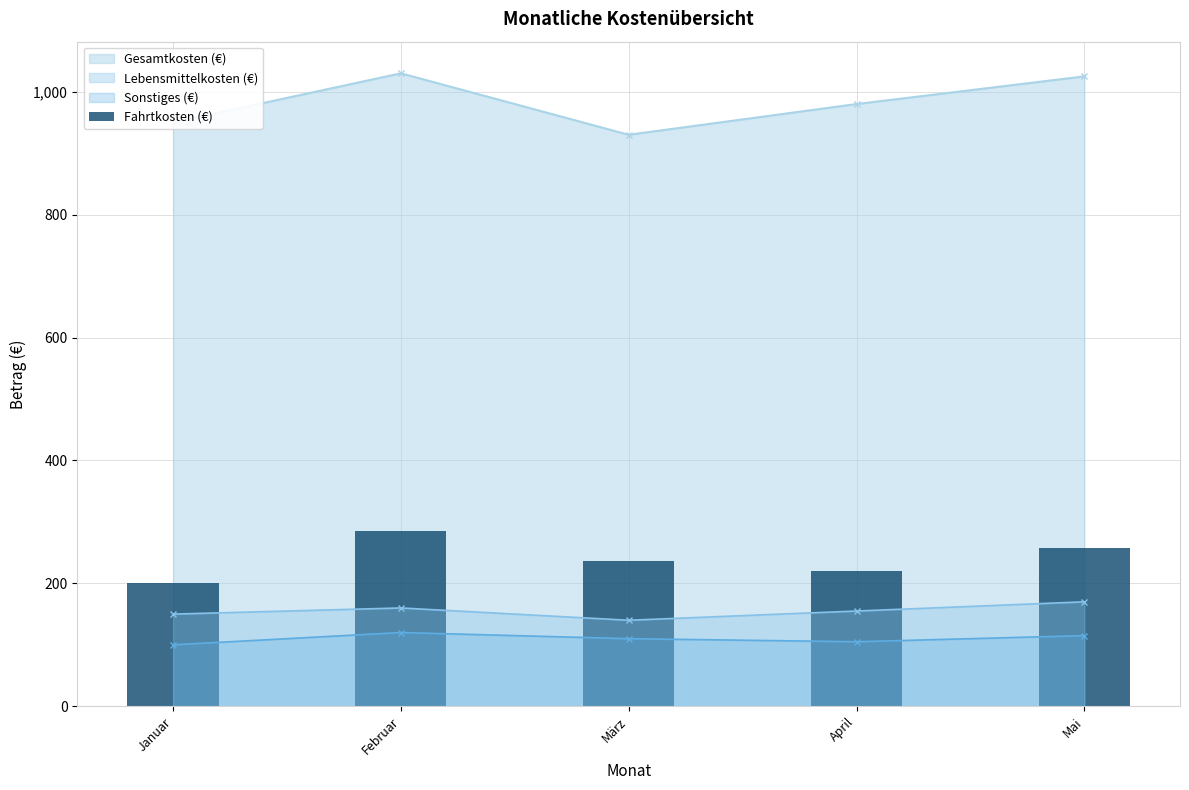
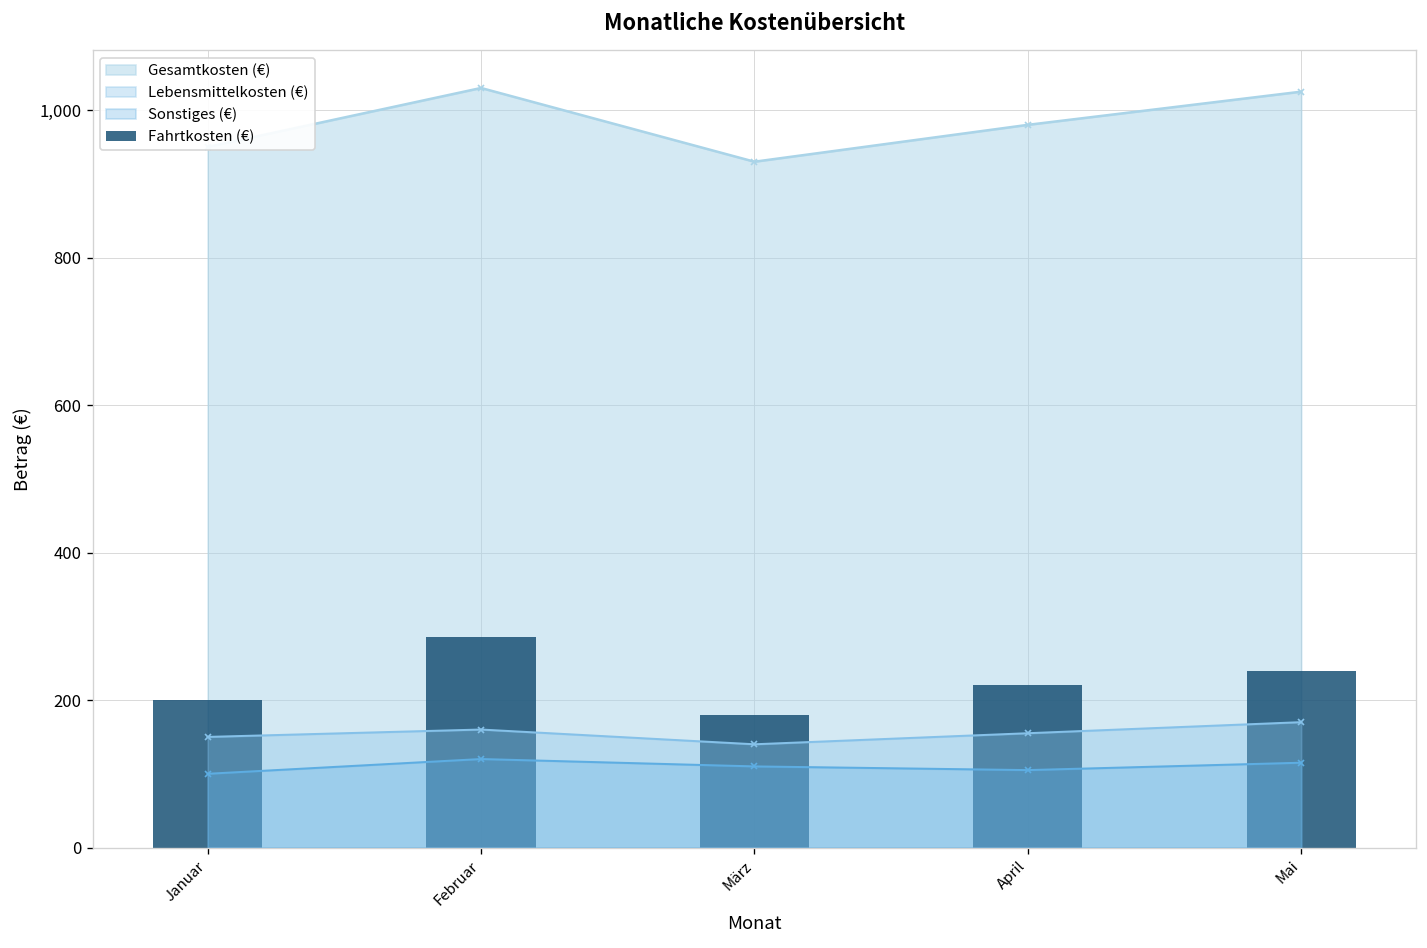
  {
    "Fahrtkosten (€)": {
      "Januar": 200,
      "Februar": 290,
-     "März": 240,
+     "März": 180,
      "April": 220,
-     "Mai": 260
+     "Mai": 240
    }
  }
